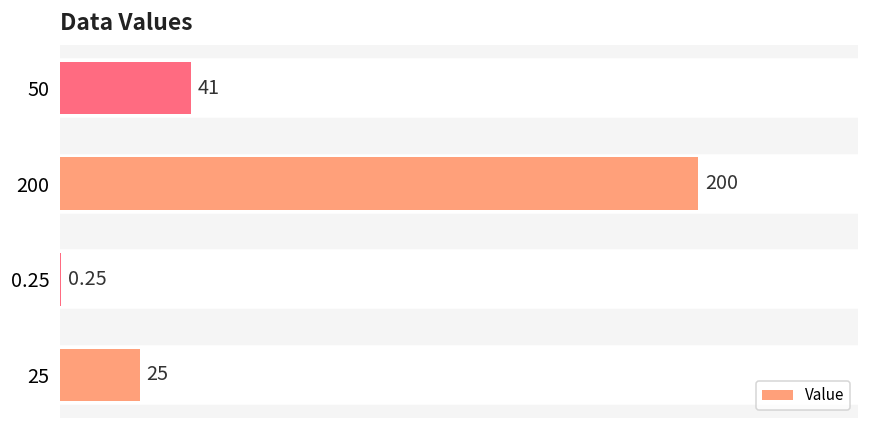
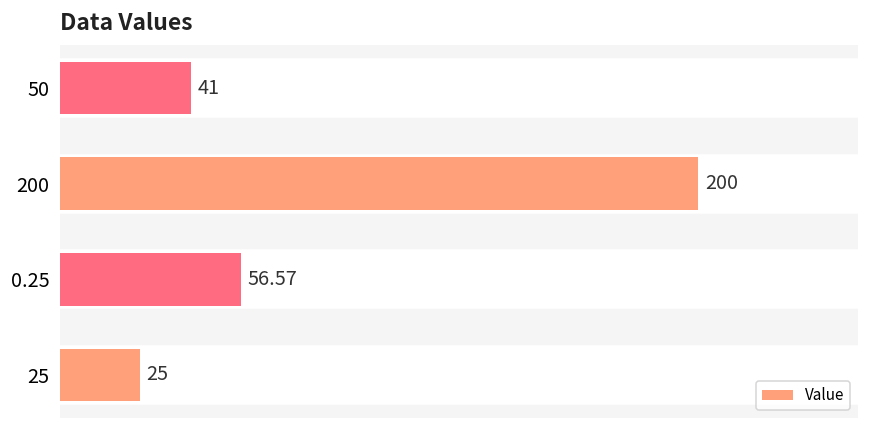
  {
    "50": 41,
    "200": 200,
-   "0.25": 0.25,
+   "0.25": 56.57,
    "25": 25
  }
